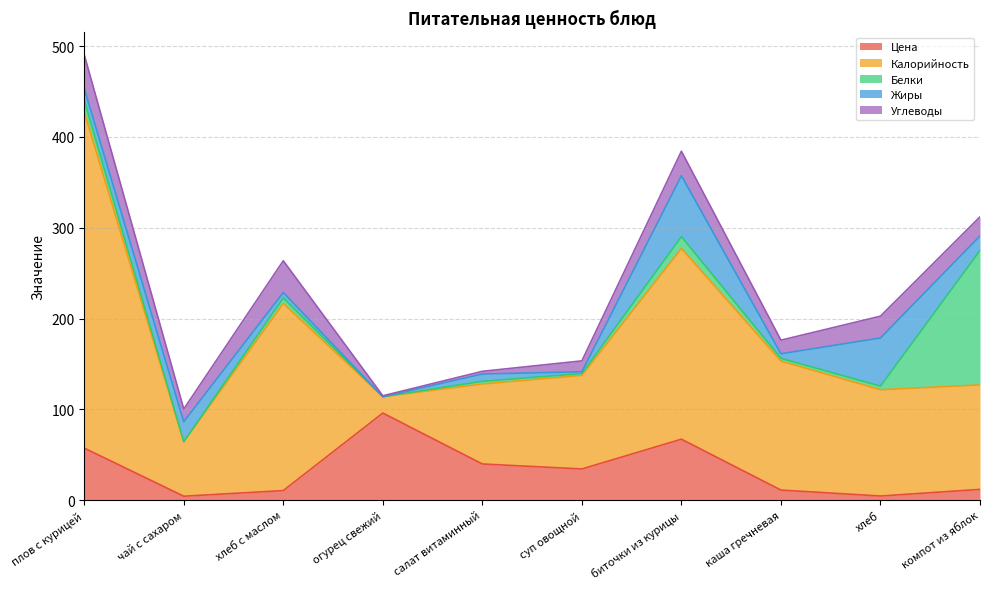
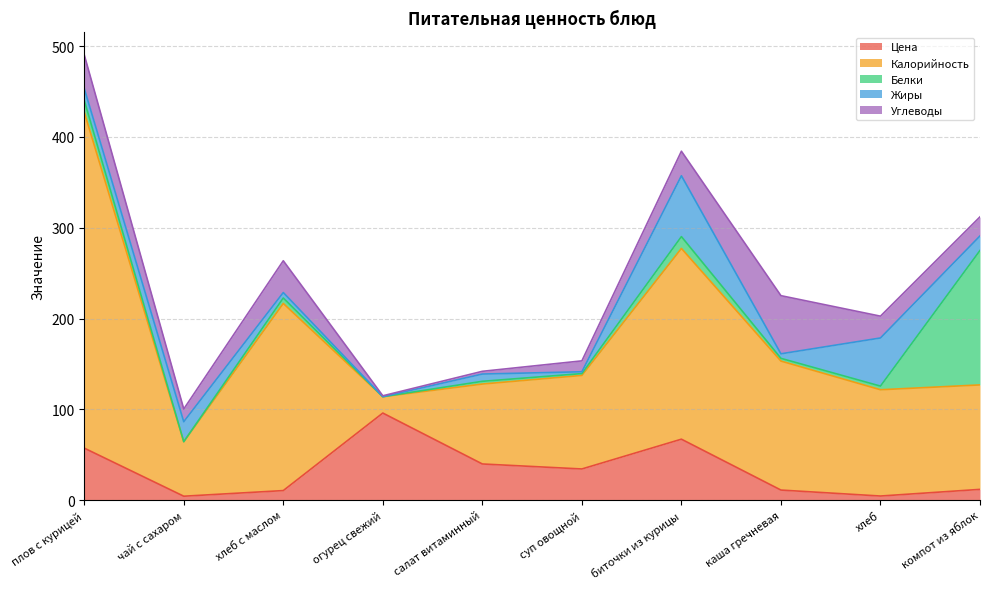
  {
    "Цена": {
      "плов с курицей": 60,
      "чай с сахаром": 0,
      "хлеб с маслом": 10,
      "огурец свежий": 100,
      "салат витаминный": 40,
      "суп овощной": 30,
      "биточки из курицы": 70,
      "каша гречневая": 10,
      "хлеб": 0,
      "компот из яблок": 10
    },
    "Калорийность": {
      "плов с курицей": 370,
      "хлеб с маслом": 210,
      "салат витаминный": 90,
      "биточки из курицы": 210,
      "каша гречневая": 140,
      "хлеб": 120,
      "компот из яблок": 120
    },
    "Белки": {
      "плов с курицей": 10,
      "хлеб с маслом": 10,
      "салат витаминный": 0,
      "биточки из курицы": 10,
      "каша гречневая": 0,
      "хлеб": 0,
      "компот из яблок": 150
    },
    "Жиры": {
      "плов с курицей": 10,
      "чай с сахаром": 20,
      "хлеб с маслом": 10,
      "салат витаминный": 10,
      "биточки из курицы": 70,
      "каша гречневая": 10,
      "хлеб": 50,
      "компот из яблок": 20
    },
    "Углеводы": {
      "плов с курицей": 40,
      "чай с сахаром": 10,
      "хлеб с маслом": 40,
      "салат витаминный": 0,
      "суп овощной": 10,
      "биточки из курицы": 30,
-     "каша гречневая": 20,
+     "каша гречневая": 60,
      "хлеб": 20,
      "компот из яблок": 20
    }
  }
